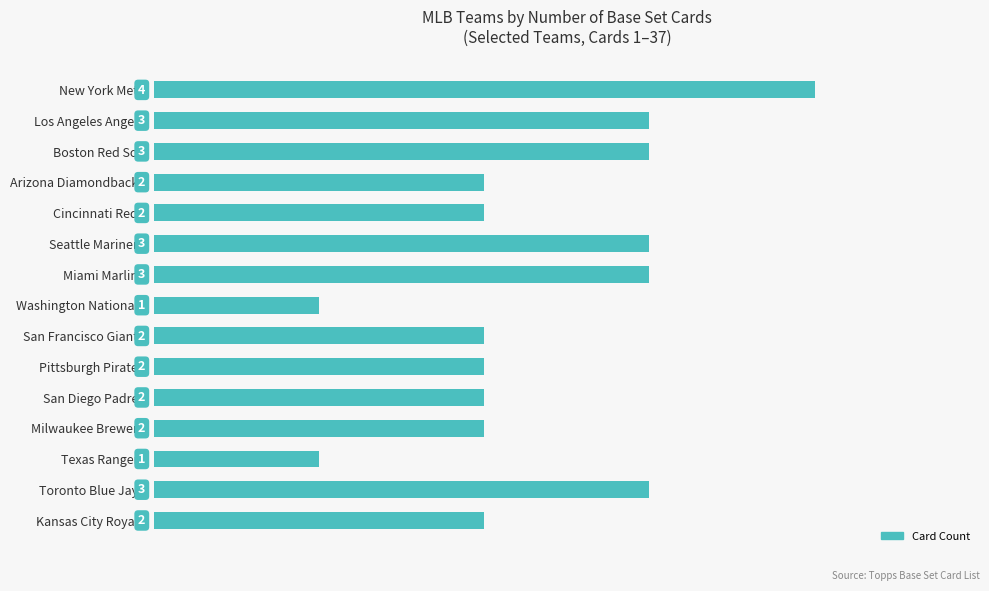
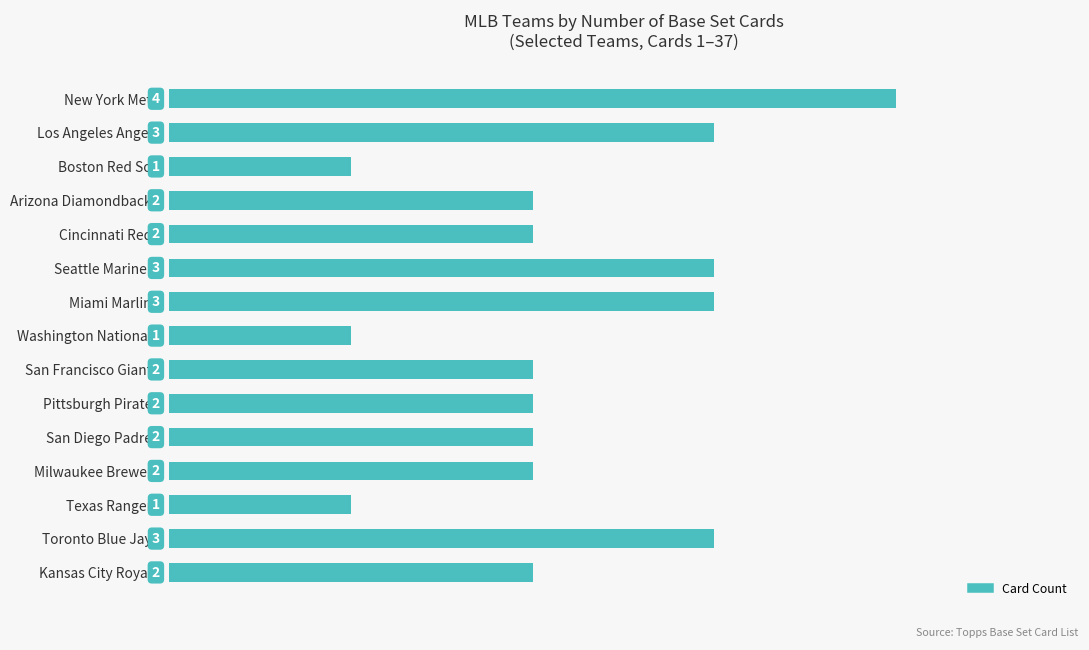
  {
-   "Boston Red Sox": 3
+   "Boston Red Sox": 1
  }
